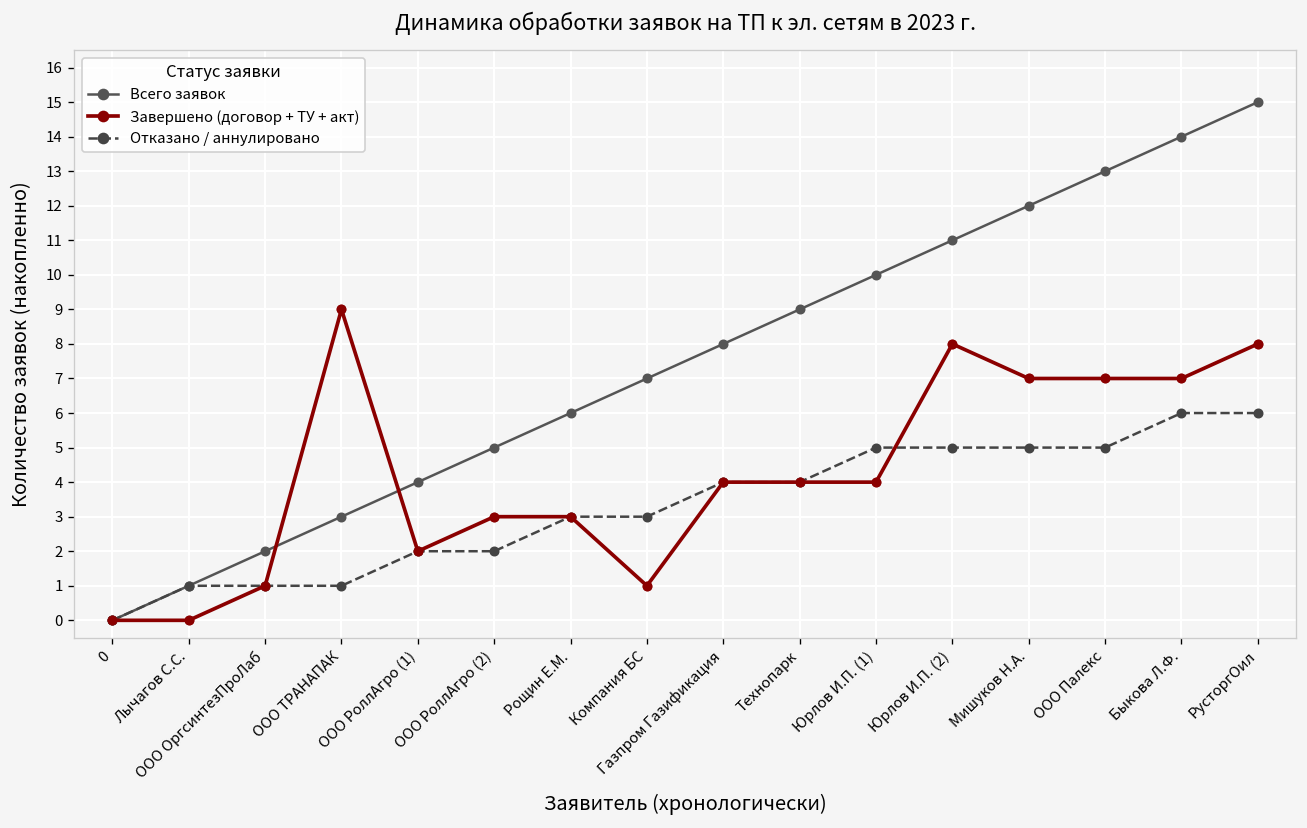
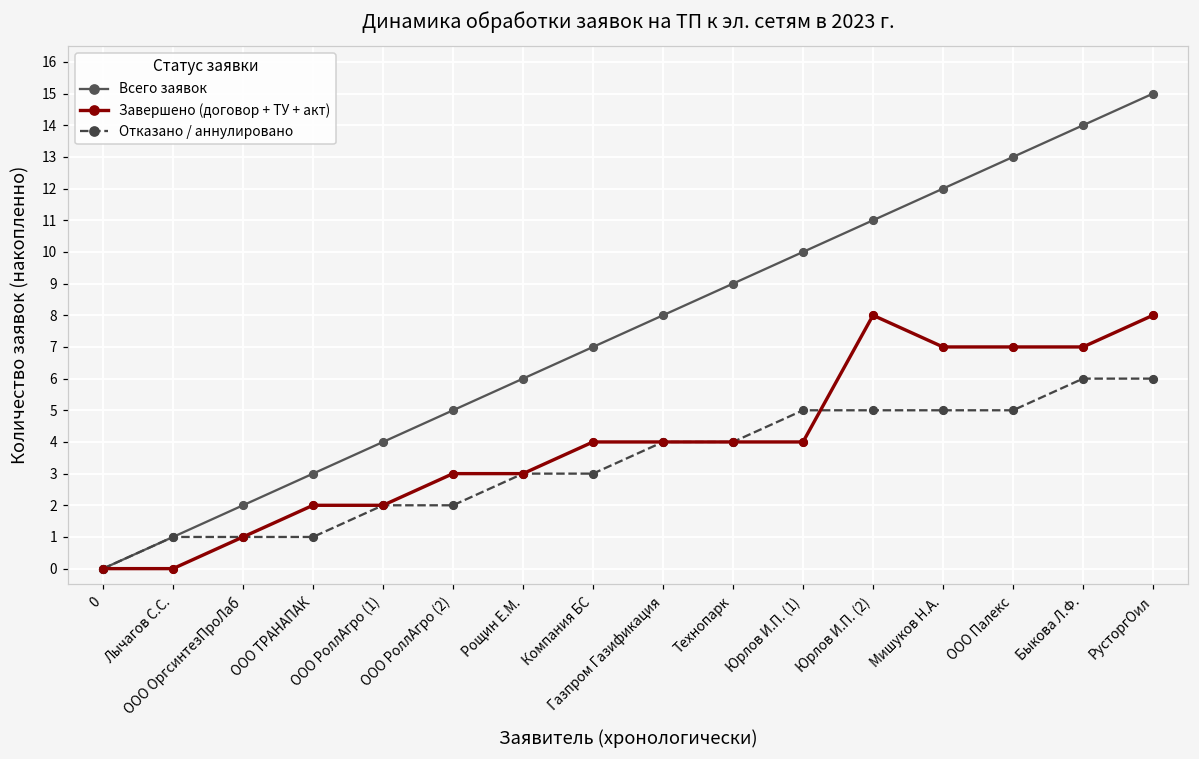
  {
    "Завершено (договор + ТУ + акт)": {
      "Лычагов С.С.": 0,
-     "ООО ТРАНАПАК": 9,
+     "ООО ТРАНАПАК": 2,
      "ООО РоллАгро (2)": 3,
-     "Компания БС": 1,
+     "Компания БС": 4,
      "Юрлов И.П. (1)": 4,
      "Юрлов И.П. (2)": 8,
      "Мишуков Н.А.": 7,
      "ООО Палекс": 7,
      "Быкова Л.Ф.": 7,
      "РусторгОил": 8
    }
  }
